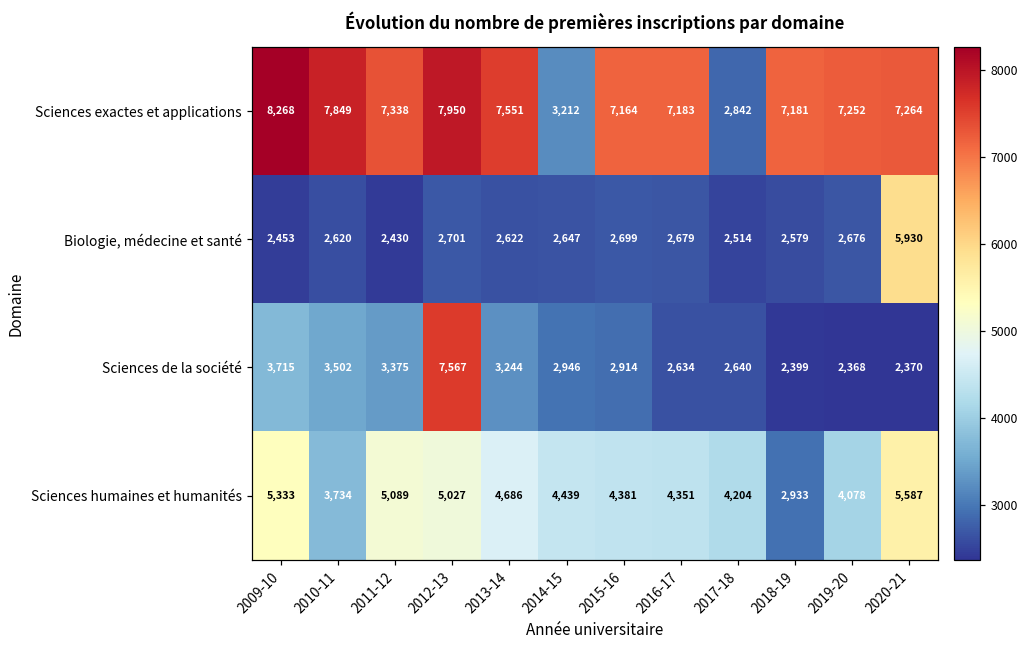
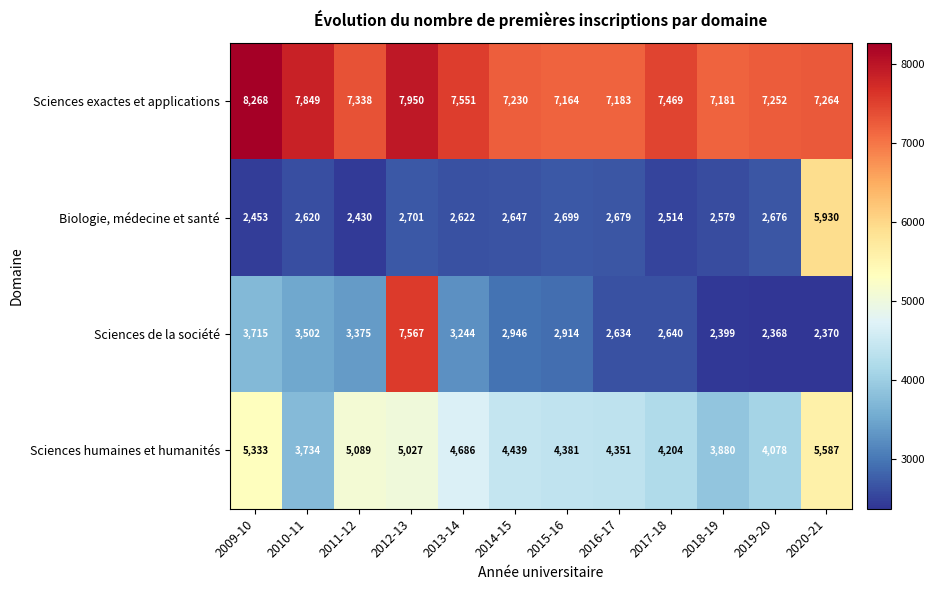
  {
    "Sciences exactes et applications": {
      "2009-10": "8,268",
      "2010-11": "7,849",
      "2011-12": "7,338",
      "2012-13": "7,950",
      "2013-14": "7,551",
-     "2014-15": "3,212",
+     "2014-15": "7,230",
      "2015-16": "7,164",
      "2016-17": "7,183",
-     "2017-18": "2,842",
+     "2017-18": "7,469",
      "2018-19": "7,181",
      "2019-20": "7,252",
      "2020-21": "7,264"
    },
    "Biologie, médecine et santé": {
      "2009-10": "2,453",
      "2010-11": "2,620",
      "2011-12": "2,430",
      "2012-13": "2,701",
      "2013-14": "2,622",
      "2014-15": "2,647",
      "2015-16": "2,699",
      "2016-17": "2,679",
      "2017-18": "2,514",
      "2018-19": "2,579",
      "2019-20": "2,676",
      "2020-21": "5,930"
    },
    "Sciences de la société": {
      "2009-10": "3,715",
      "2010-11": "3,502",
      "2011-12": "3,375",
      "2012-13": "7,567",
      "2013-14": "3,244",
      "2014-15": "2,946",
      "2015-16": "2,914",
      "2016-17": "2,634",
      "2017-18": "2,640",
      "2018-19": "2,399",
      "2019-20": "2,368",
      "2020-21": "2,370"
    },
    "Sciences humaines et humanités": {
      "2009-10": "5,333",
      "2010-11": "3,734",
      "2011-12": "5,089",
      "2012-13": "5,027",
      "2013-14": "4,686",
      "2014-15": "4,439",
      "2015-16": "4,381",
      "2016-17": "4,351",
      "2017-18": "4,204",
-     "2018-19": "2,933",
+     "2018-19": "3,880",
      "2019-20": "4,078",
      "2020-21": "5,587"
    }
  }
